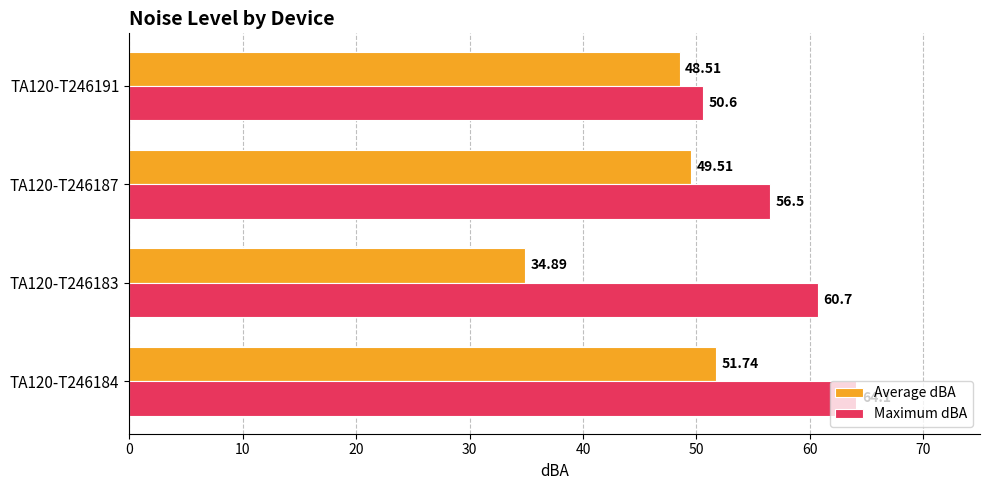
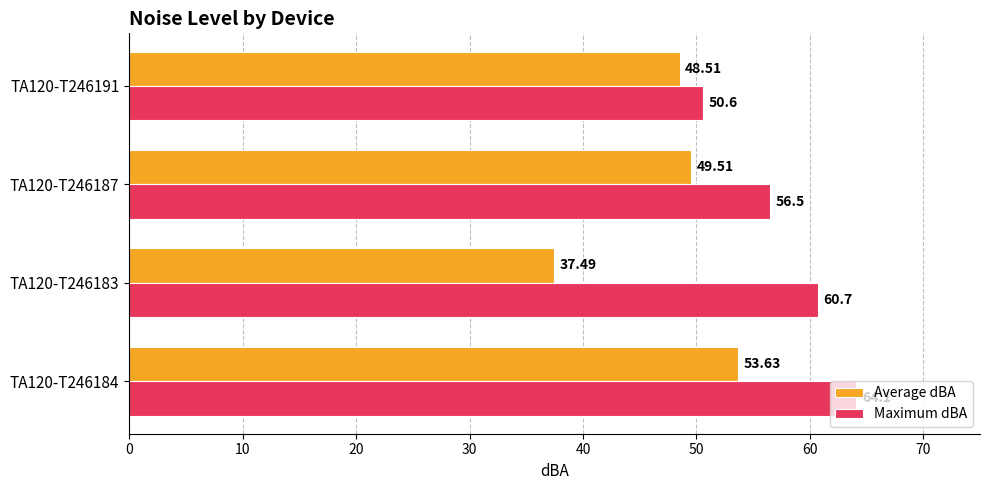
  {
    "Average dBA": {
      "TA120-T246191": 48.51,
      "TA120-T246187": 49.51,
-     "TA120-T246183": 34.89,
-     "TA120-T246184": 51.74
+     "TA120-T246183": 37.49,
+     "TA120-T246184": 53.63
    },
    "Maximum dBA": {
      "TA120-T246191": 50.6,
      "TA120-T246187": 56.5,
      "TA120-T246183": 60.7
    }
  }
